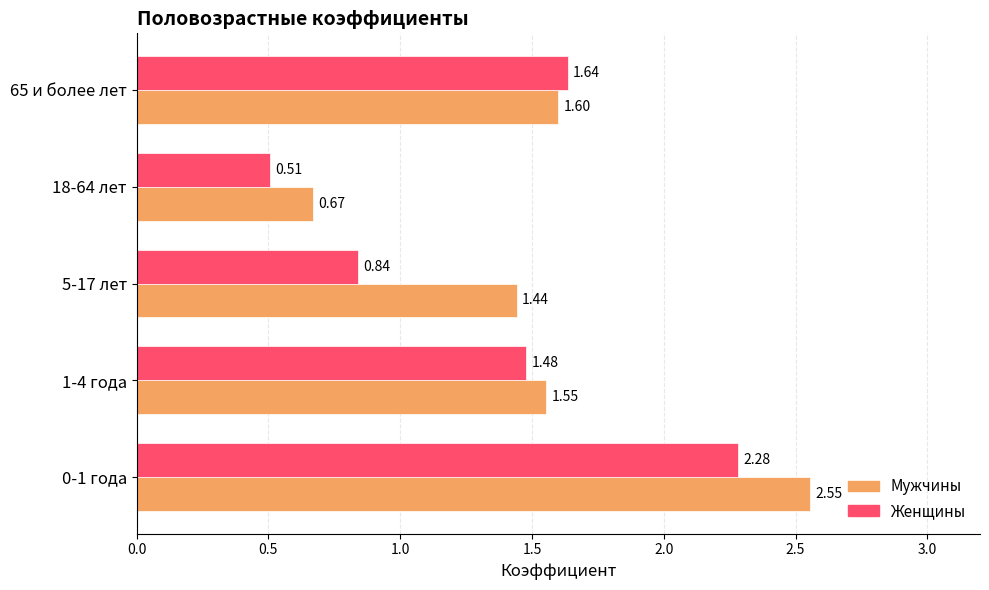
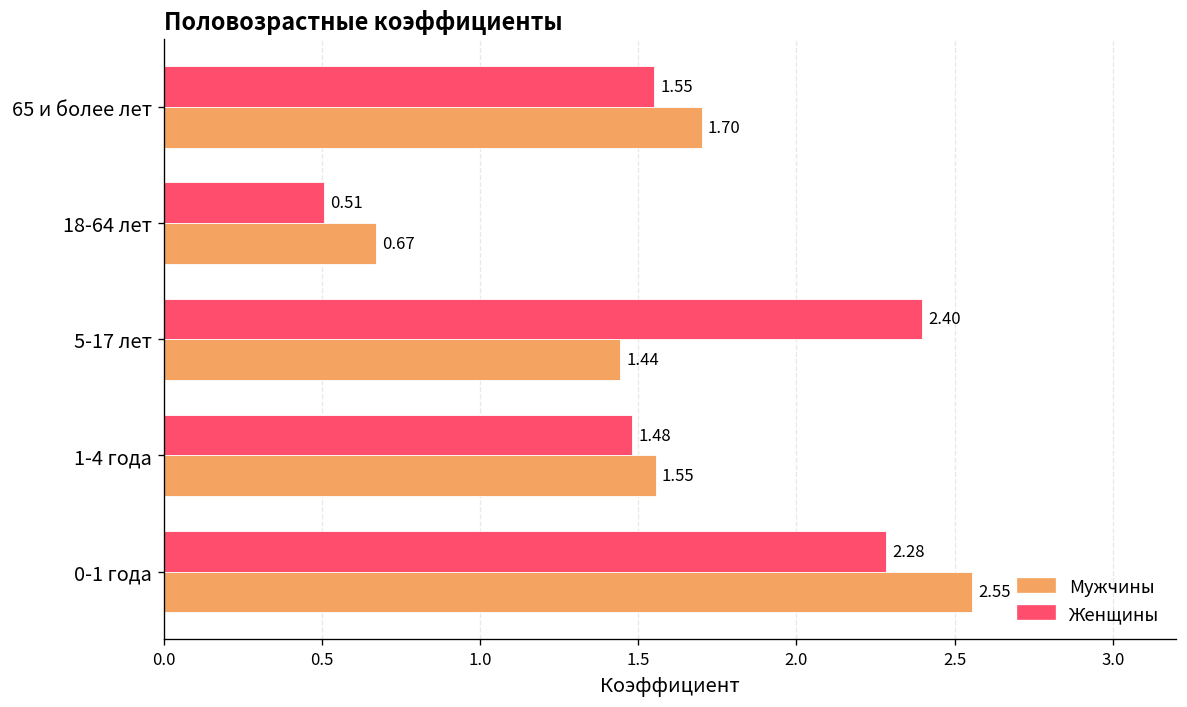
  {
    "Мужчины": {
-     "65 и более лет": 1.60,
+     "65 и более лет": 1.70,
      "18-64 лет": 0.67,
      "5-17 лет": 1.44,
      "1-4 года": 1.55,
      "0-1 года": 2.55
    },
    "Женщины": {
-     "65 и более лет": 1.64,
+     "65 и более лет": 1.55,
      "18-64 лет": 0.51,
-     "5-17 лет": 0.84,
+     "5-17 лет": 2.40,
      "1-4 года": 1.48,
      "0-1 года": 2.28
    }
  }
